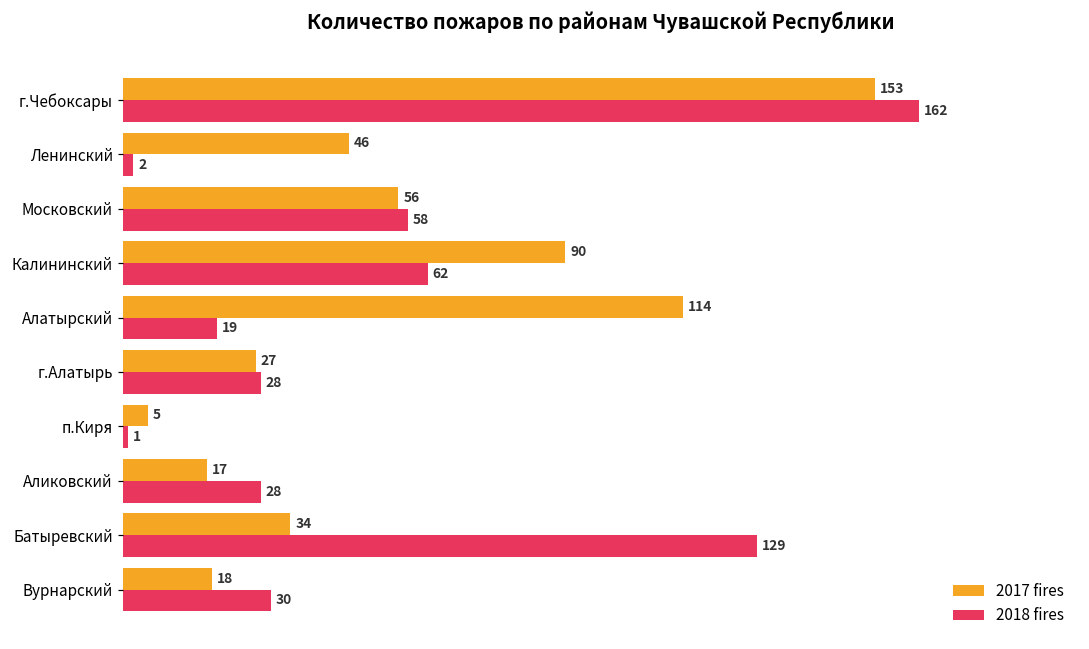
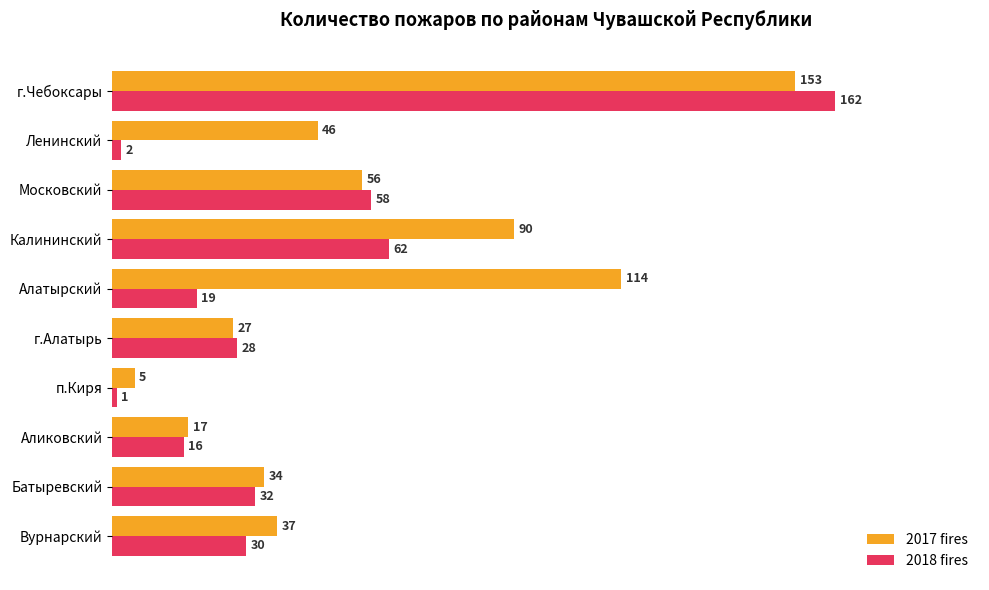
  {
    "2017 fires": {
      "г.Чебоксары": 153,
      "Ленинский": 46,
      "Московский": 56,
      "Калининский": 90,
      "Алатырский": 114,
      "г.Алатырь": 27,
      "п.Киря": 5,
      "Аликовский": 17,
      "Батыревский": 34,
-     "Вурнарский": 18
+     "Вурнарский": 37
    },
    "2018 fires": {
      "г.Чебоксары": 162,
      "Ленинский": 2,
      "Московский": 58,
      "Калининский": 62,
      "Алатырский": 19,
      "г.Алатырь": 28,
      "п.Киря": 1,
-     "Аликовский": 28,
-     "Батыревский": 129,
+     "Аликовский": 16,
+     "Батыревский": 32,
      "Вурнарский": 30
    }
  }
